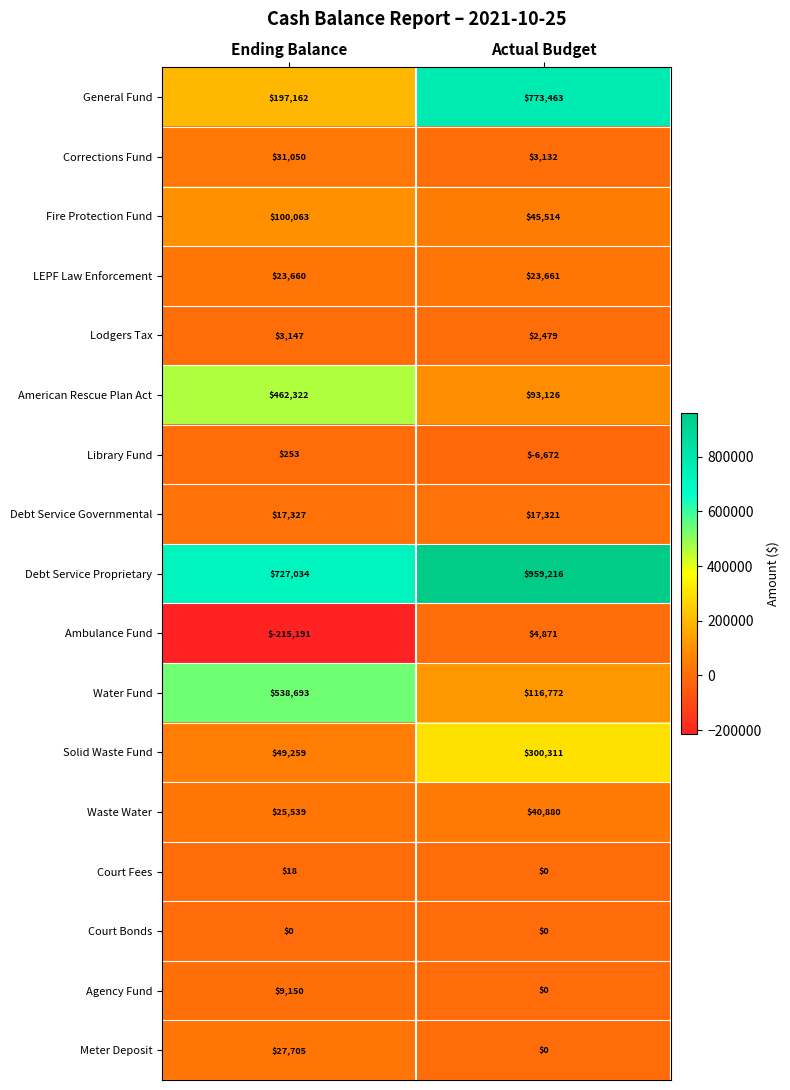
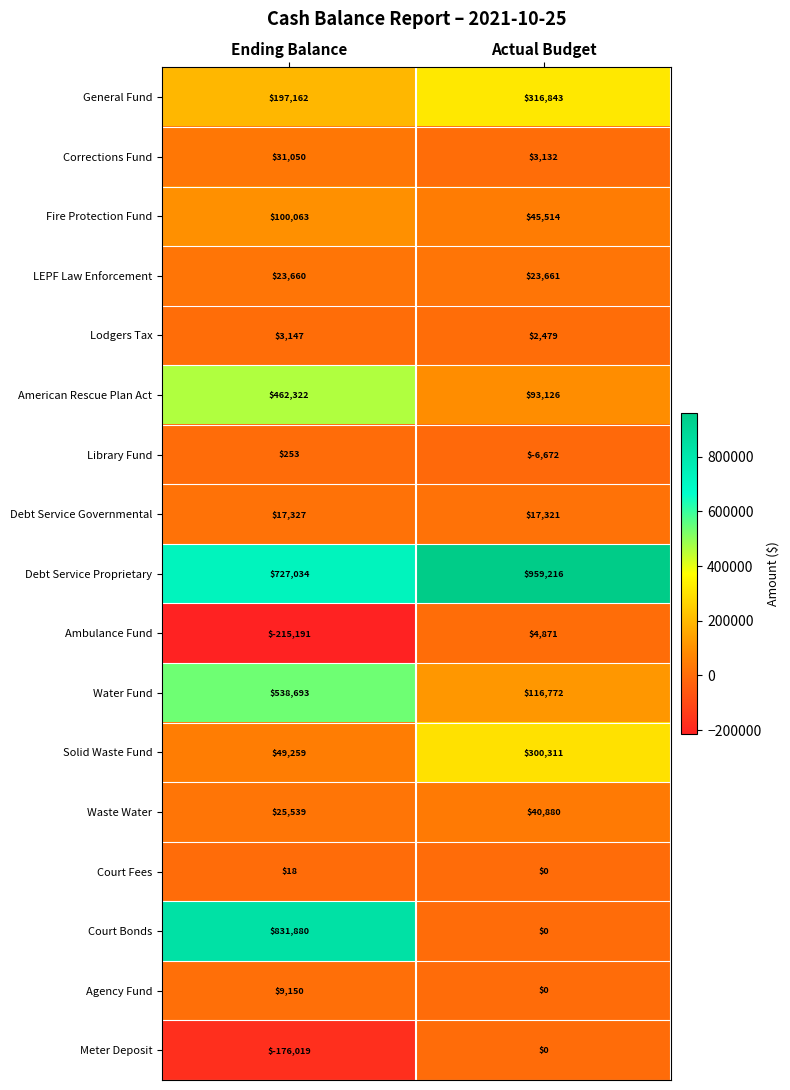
  {
    "General Fund": {
      "Ending Balance": "$197,162",
-     "Actual Budget": "$773,463"
+     "Actual Budget": "$316,843"
    },
    "Corrections Fund": {
      "Ending Balance": "$31,050",
      "Actual Budget": "$3,132"
    },
    "Fire Protection Fund": {
      "Ending Balance": "$100,063",
      "Actual Budget": "$45,514"
    },
    "LEPF Law Enforcement": {
      "Ending Balance": "$23,660",
      "Actual Budget": "$23,661"
    },
    "Lodgers Tax": {
      "Ending Balance": "$3,147",
      "Actual Budget": "$2,479"
    },
    "American Rescue Plan Act": {
      "Ending Balance": "$462,322",
      "Actual Budget": "$93,126"
    },
    "Library Fund": {
      "Ending Balance": "$253",
      "Actual Budget": "$-6,672"
    },
    "Debt Service Governmental": {
      "Ending Balance": "$17,327",
      "Actual Budget": "$17,321"
    },
    "Debt Service Proprietary": {
      "Ending Balance": "$727,034",
      "Actual Budget": "$959,216"
    },
    "Ambulance Fund": {
      "Ending Balance": "$-215,191",
      "Actual Budget": "$4,871"
    },
    "Water Fund": {
      "Ending Balance": "$538,693",
      "Actual Budget": "$116,772"
    },
    "Solid Waste Fund": {
      "Ending Balance": "$49,259",
      "Actual Budget": "$300,311"
    },
    "Waste Water": {
      "Ending Balance": "$25,539",
      "Actual Budget": "$40,880"
    },
    "Court Fees": {
      "Ending Balance": "$18",
      "Actual Budget": "$0"
    },
    "Court Bonds": {
-     "Ending Balance": "$0",
+     "Ending Balance": "$831,880",
      "Actual Budget": "$0"
    },
    "Agency Fund": {
      "Ending Balance": "$9,150",
      "Actual Budget": "$0"
    },
    "Meter Deposit": {
-     "Ending Balance": "$27,705",
+     "Ending Balance": "$-176,019",
      "Actual Budget": "$0"
    }
  }
